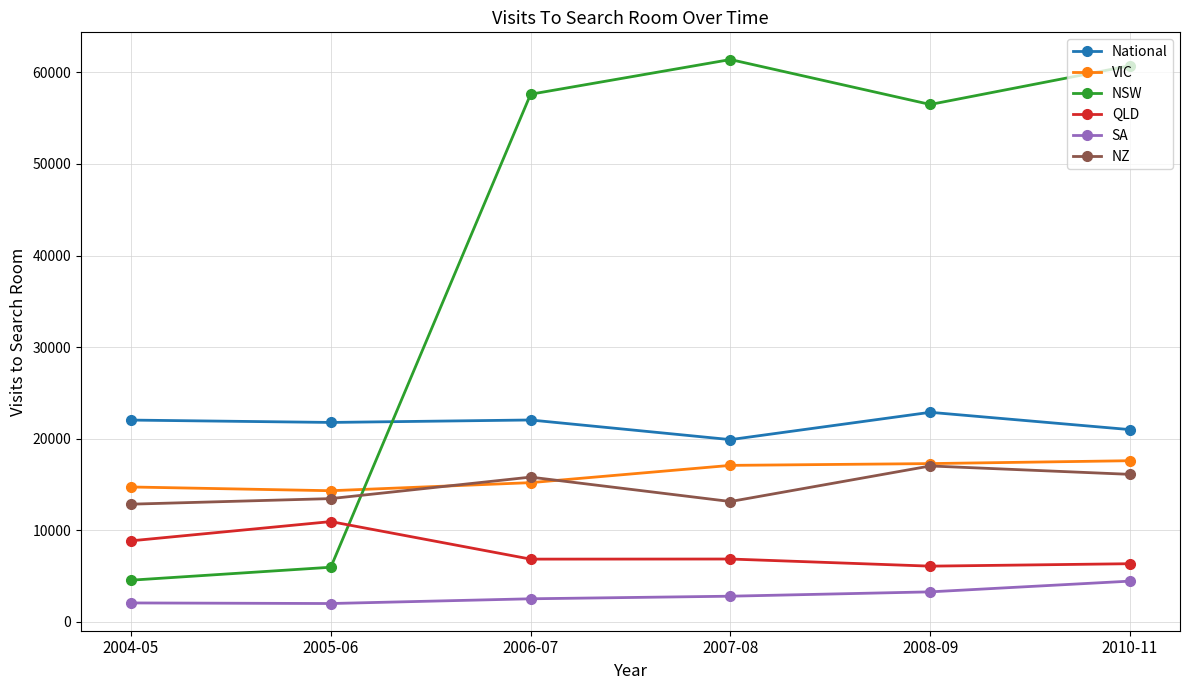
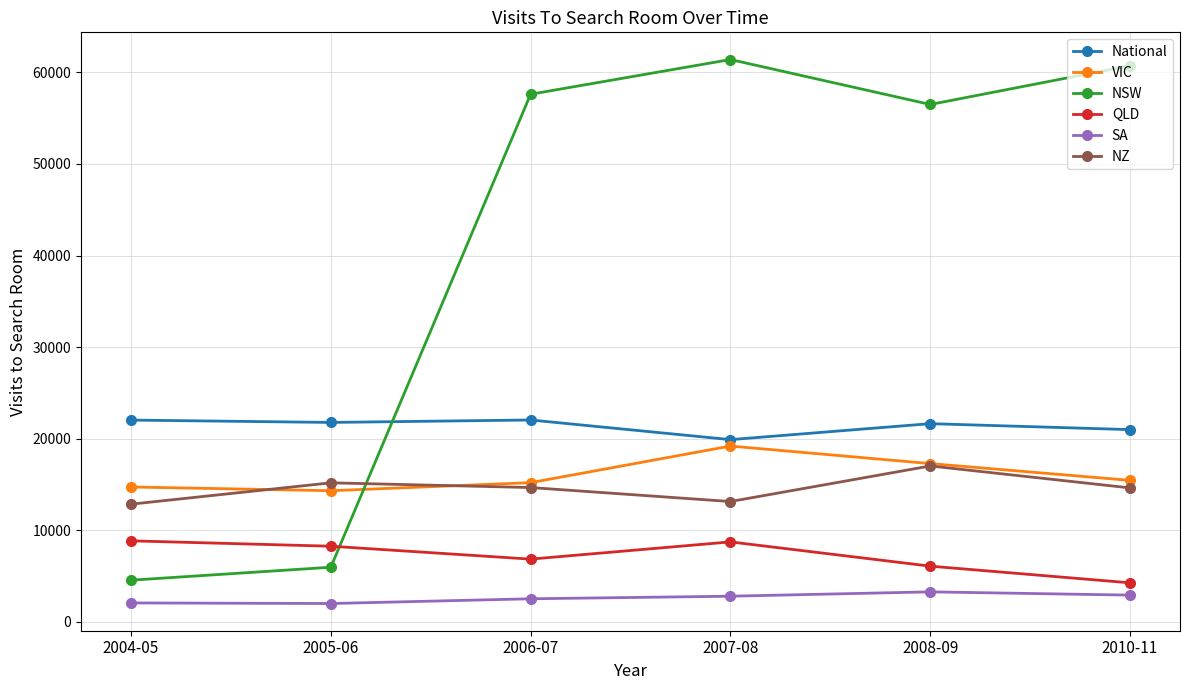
  {
    "National": {
      "2004-05": 22000,
      "2005-06": 22000,
      "2006-07": 22000,
      "2007-08": 20000,
-     "2008-09": 23000,
+     "2008-09": 22000,
      "2010-11": 21000
    },
    "VIC": {
      "2004-05": 15000,
      "2005-06": 14000,
      "2006-07": 15000,
-     "2007-08": 17000,
-     "2010-11": 18000
+     "2007-08": 19000,
+     "2010-11": 15000
    },
    "NSW": {
      "2004-05": 5000,
      "2005-06": 6000,
      "2006-07": 58000,
      "2007-08": 61000,
      "2008-09": 56000
    },
    "QLD": {
      "2004-05": 9000,
-     "2005-06": 11000,
+     "2005-06": 8000,
      "2006-07": 7000,
-     "2007-08": 7000,
+     "2007-08": 9000,
      "2008-09": 6000,
-     "2010-11": 6000
+     "2010-11": 4000
    },
    "SA": {
      "2004-05": 2000,
      "2005-06": 2000,
      "2006-07": 3000,
      "2007-08": 3000,
      "2008-09": 3000,
-     "2010-11": 4000
+     "2010-11": 3000
    },
    "NZ": {
      "2004-05": 13000,
-     "2005-06": 13000,
-     "2006-07": 16000,
+     "2005-06": 15000,
+     "2006-07": 15000,
      "2007-08": 13000,
-     "2010-11": 16000
+     "2010-11": 15000
    }
  }
